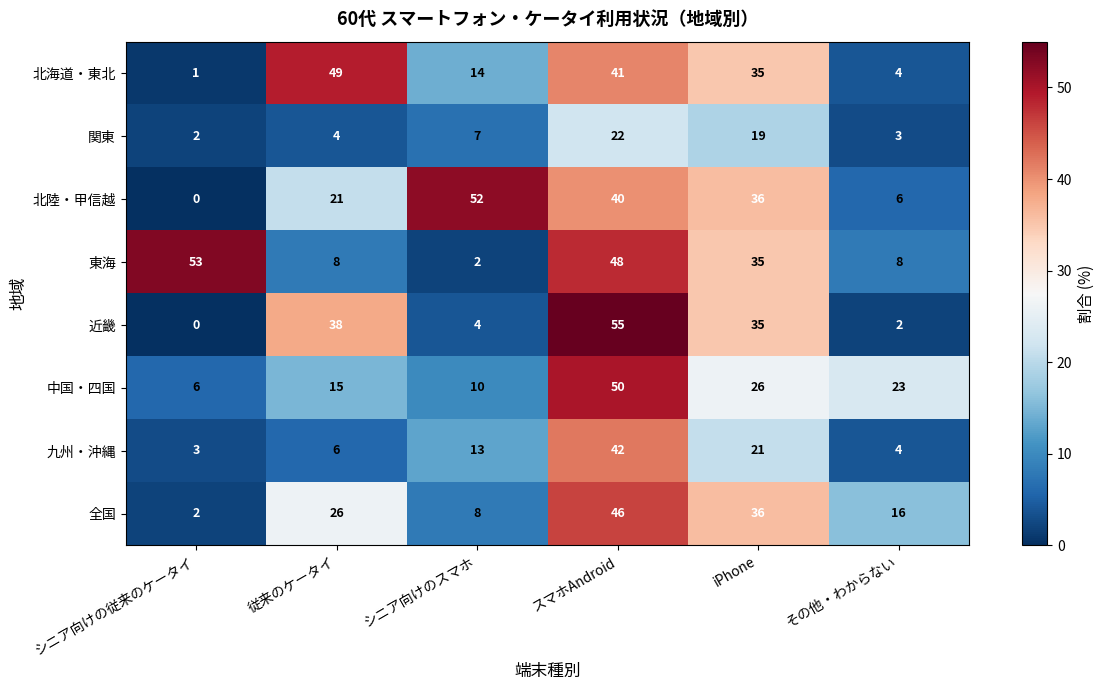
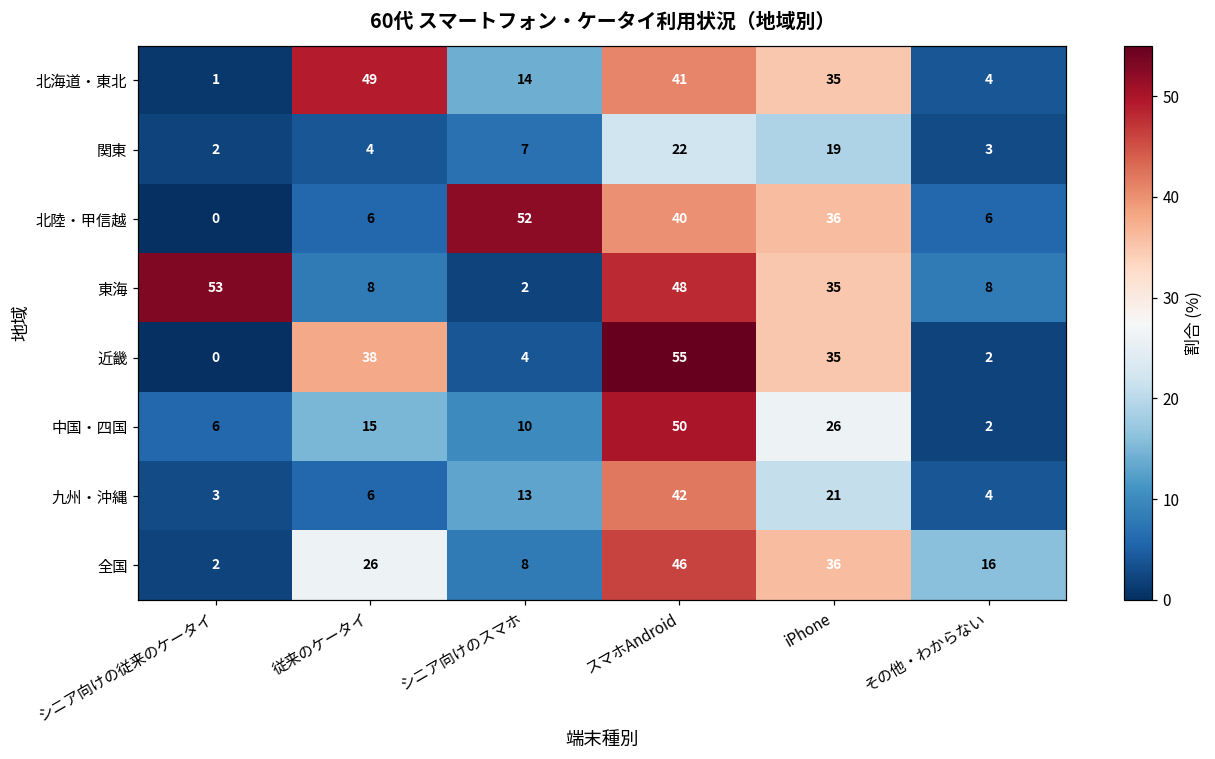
  {
    "北海道・東北": {
      "シニア向けの従来のケータイ": 1,
      "従来のケータイ": 49,
      "シニア向けのスマホ": 14,
      "スマホAndroid": 41,
      "iPhone": 35,
      "その他・わからない": 4
    },
    "関東": {
      "シニア向けの従来のケータイ": 2,
      "従来のケータイ": 4,
      "シニア向けのスマホ": 7,
      "スマホAndroid": 22,
      "iPhone": 19,
      "その他・わからない": 3
    },
    "北陸・甲信越": {
      "シニア向けの従来のケータイ": 0,
-     "従来のケータイ": 21,
+     "従来のケータイ": 6,
      "シニア向けのスマホ": 52,
      "スマホAndroid": 40,
      "iPhone": 36,
      "その他・わからない": 6
    },
    "東海": {
      "シニア向けの従来のケータイ": 53,
      "従来のケータイ": 8,
      "シニア向けのスマホ": 2,
      "スマホAndroid": 48,
      "iPhone": 35,
      "その他・わからない": 8
    },
    "近畿": {
      "シニア向けの従来のケータイ": 0,
      "従来のケータイ": 38,
      "シニア向けのスマホ": 4,
      "スマホAndroid": 55,
      "iPhone": 35,
      "その他・わからない": 2
    },
    "中国・四国": {
      "シニア向けの従来のケータイ": 6,
      "従来のケータイ": 15,
      "シニア向けのスマホ": 10,
      "スマホAndroid": 50,
      "iPhone": 26,
-     "その他・わからない": 23
+     "その他・わからない": 2
    },
    "九州・沖縄": {
      "シニア向けの従来のケータイ": 3,
      "従来のケータイ": 6,
      "シニア向けのスマホ": 13,
      "スマホAndroid": 42,
      "iPhone": 21,
      "その他・わからない": 4
    },
    "全国": {
      "シニア向けの従来のケータイ": 2,
      "従来のケータイ": 26,
      "シニア向けのスマホ": 8,
      "スマホAndroid": 46,
      "iPhone": 36,
      "その他・わからない": 16
    }
  }
